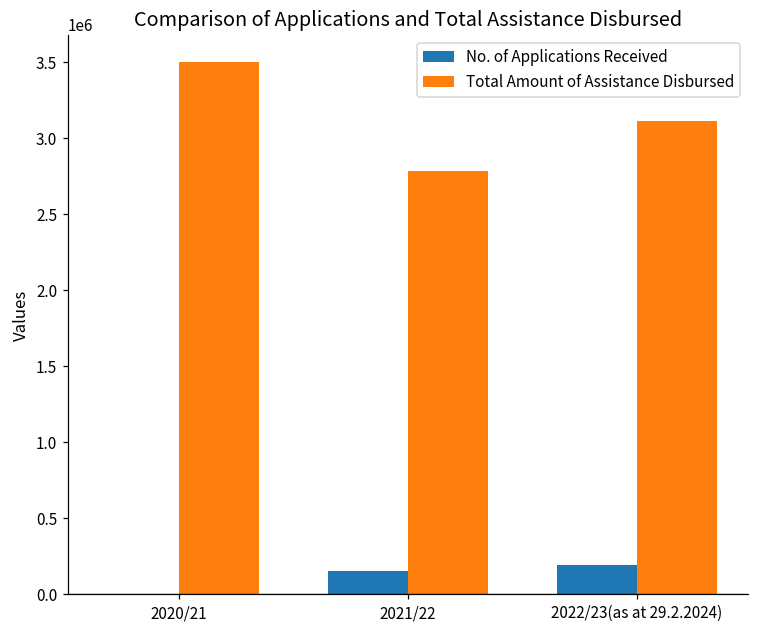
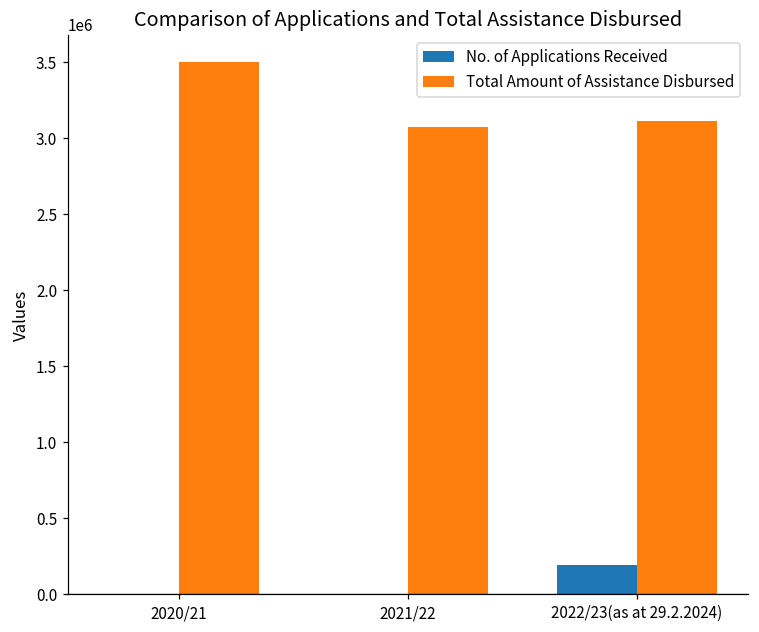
  {
    "No. of Applications Received": {
-     "2021/22": 150000,
+     "2021/22": 0,
      "2022/23(as at 29.2.2024)": 190000
    },
    "Total Amount of Assistance Disbursed": {
      "2020/21": 3500000,
-     "2021/22": 2780000,
+     "2021/22": 3070000,
      "2022/23(as at 29.2.2024)": 3110000
    }
  }
